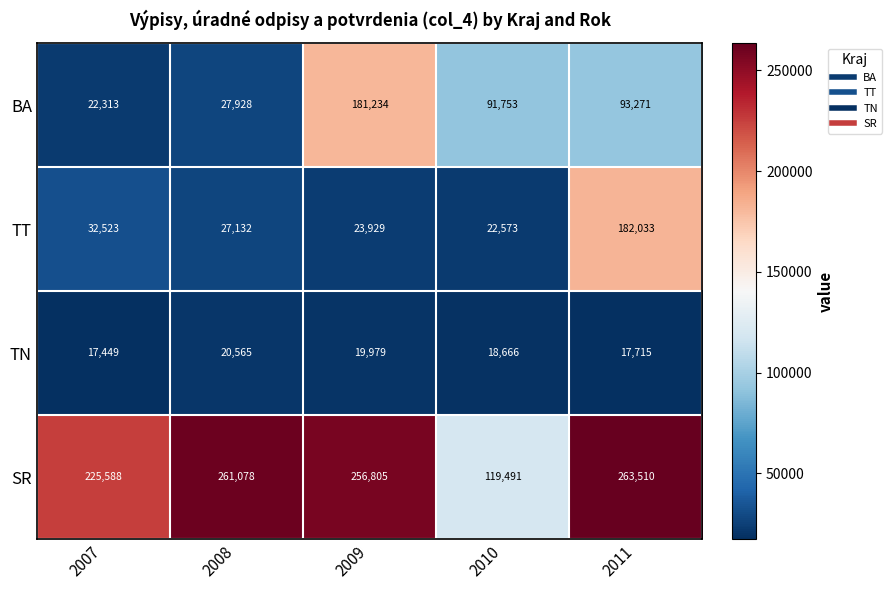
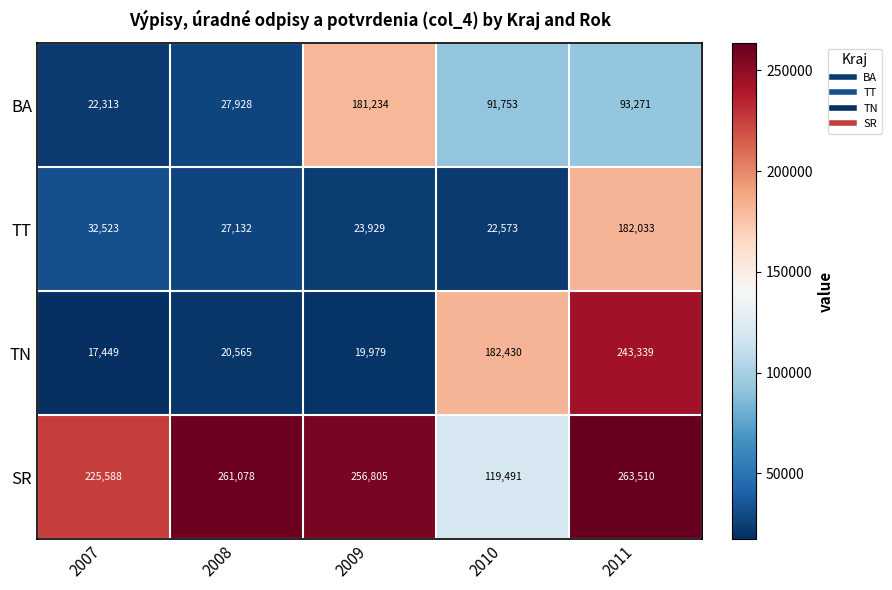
  {
    "BA": {
      "2007": "22,313",
      "2008": "27,928",
      "2009": "181,234",
      "2010": "91,753",
      "2011": "93,271"
    },
    "TT": {
      "2007": "32,523",
      "2008": "27,132",
      "2009": "23,929",
      "2010": "22,573",
      "2011": "182,033"
    },
    "TN": {
      "2007": "17,449",
      "2008": "20,565",
      "2009": "19,979",
-     "2010": "18,666",
-     "2011": "17,715"
+     "2010": "182,430",
+     "2011": "243,339"
    },
    "SR": {
      "2007": "225,588",
      "2008": "261,078",
      "2009": "256,805",
      "2010": "119,491",
      "2011": "263,510"
    }
  }
